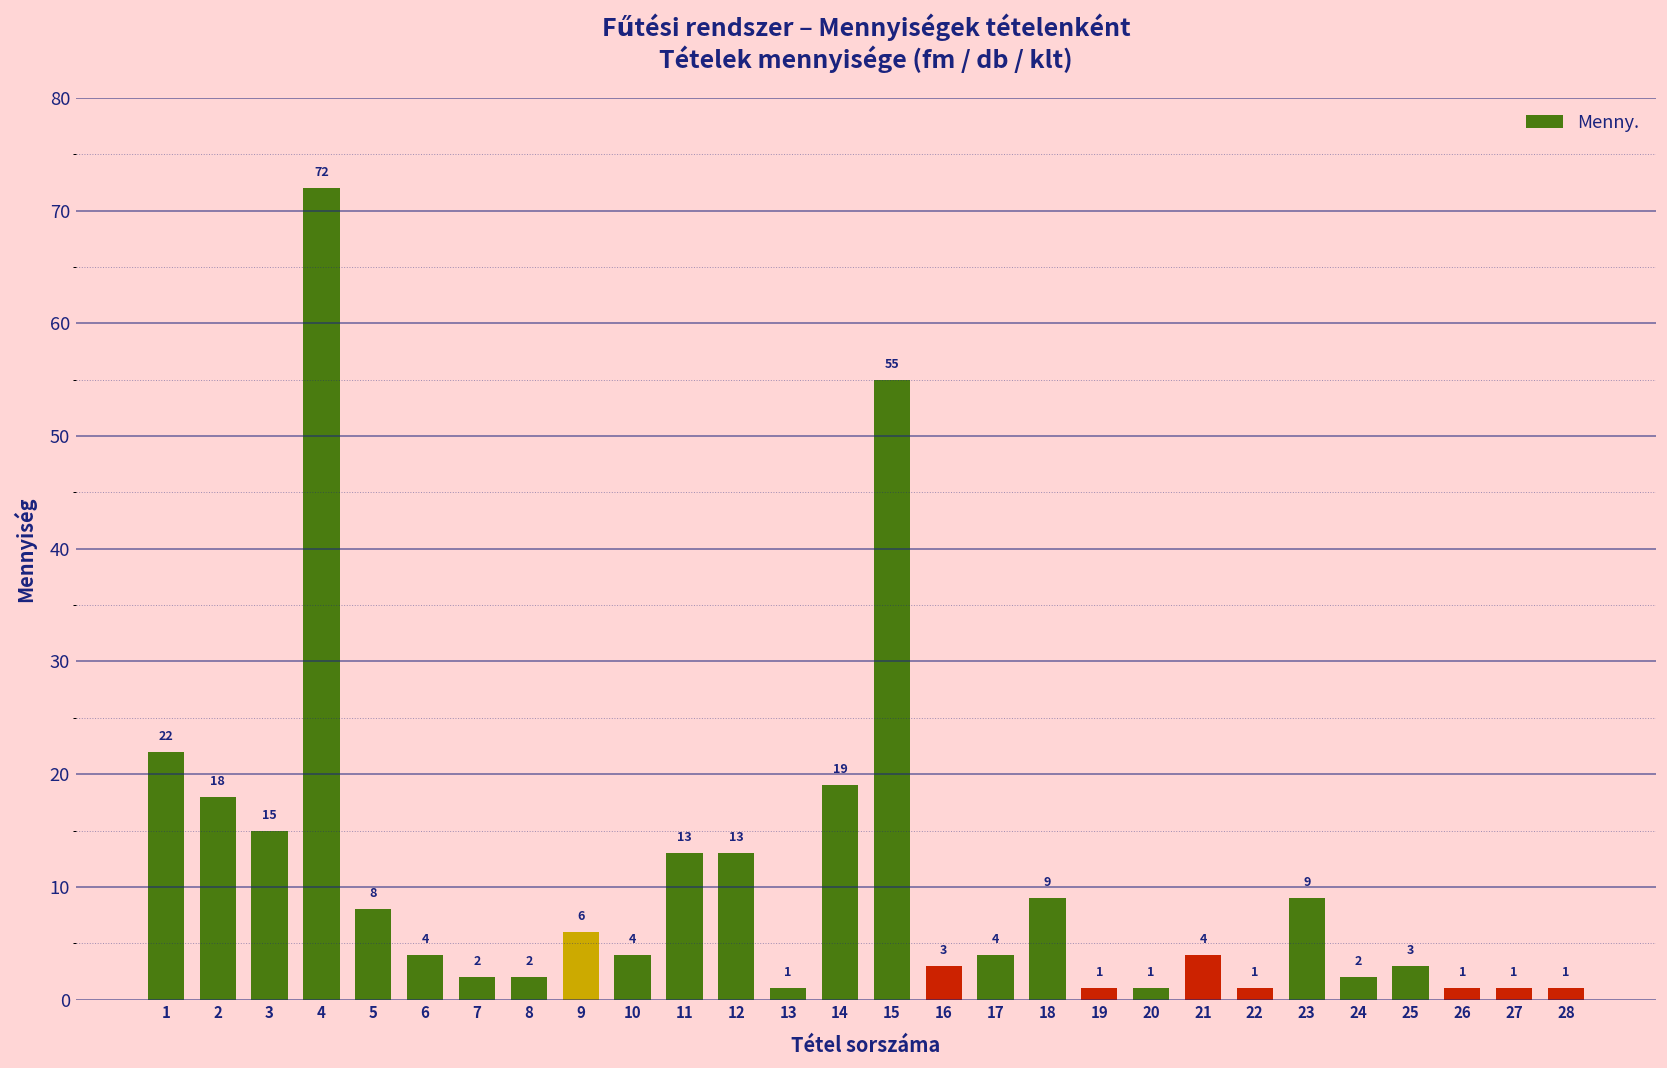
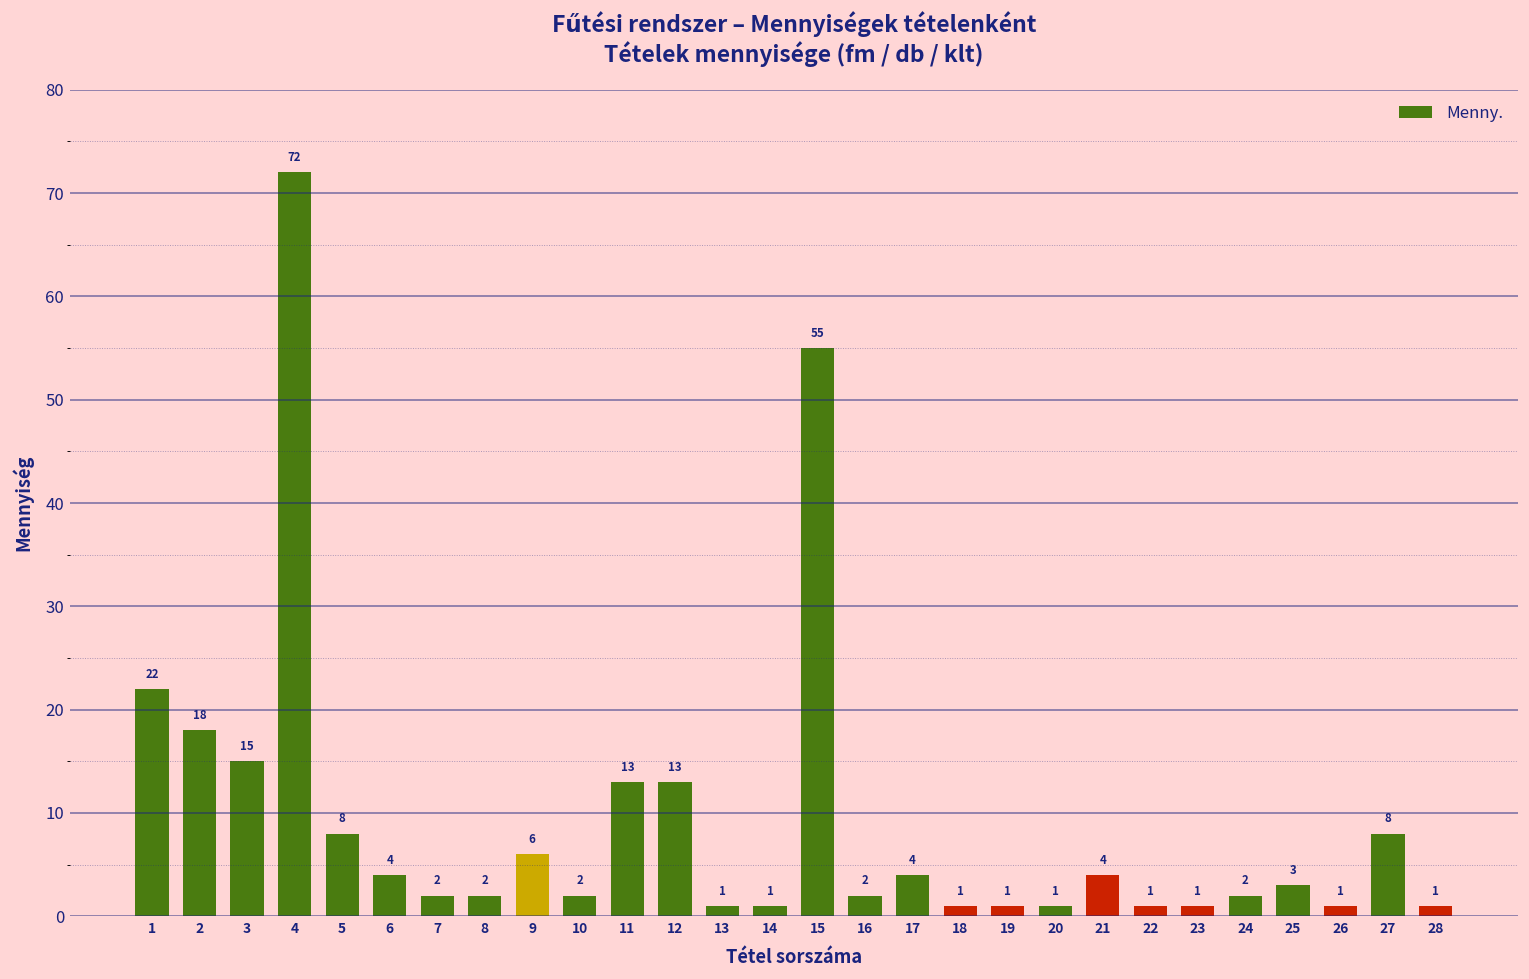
  {
    "1": 22,
    "2": 18,
    "3": 15,
    "4": 72,
    "5": 8,
    "6": 4,
    "7": 2,
    "8": 2,
    "9": 6,
-   "10": 4,
+   "10": 2,
    "11": 13,
    "12": 13,
    "13": 1,
-   "14": 19,
+   "14": 1,
    "15": 55,
-   "16": 3,
+   "16": 2,
    "17": 4,
-   "18": 9,
+   "18": 1,
    "19": 1,
    "20": 1,
    "21": 4,
    "22": 1,
-   "23": 9,
+   "23": 1,
    "24": 2,
    "25": 3,
    "26": 1,
-   "27": 1,
+   "27": 8,
    "28": 1
  }
